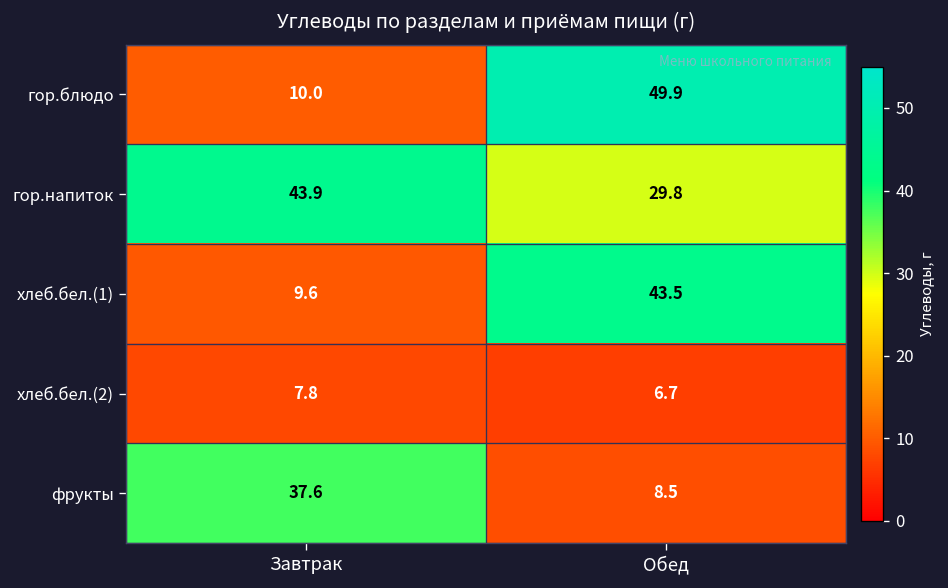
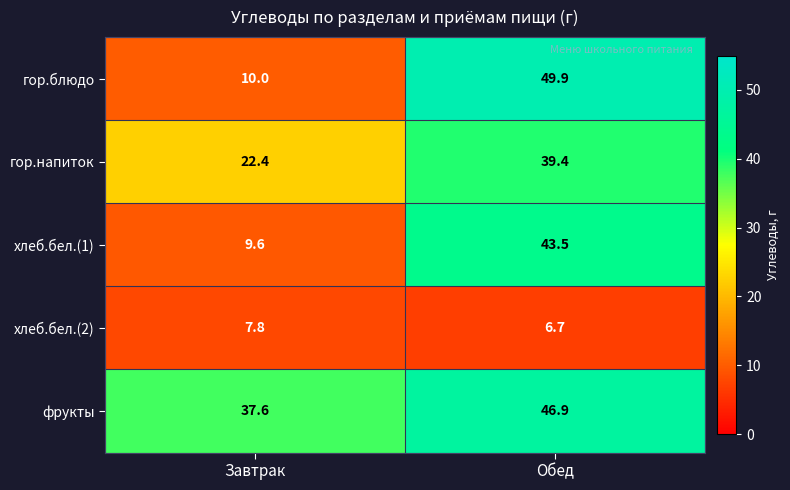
  {
    "гор.блюдо": {
      "Завтрак": 10.0
    },
    "гор.напиток": {
-     "Завтрак": 43.9,
-     "Обед": 29.8
+     "Завтрак": 22.4,
+     "Обед": 39.4
    },
    "хлеб.бел.(1)": {
      "Завтрак": 9.6,
      "Обед": 43.5
    },
    "хлеб.бел.(2)": {
      "Завтрак": 7.8,
      "Обед": 6.7
    },
    "фрукты": {
      "Завтрак": 37.6,
-     "Обед": 8.5
+     "Обед": 46.9
    }
  }
